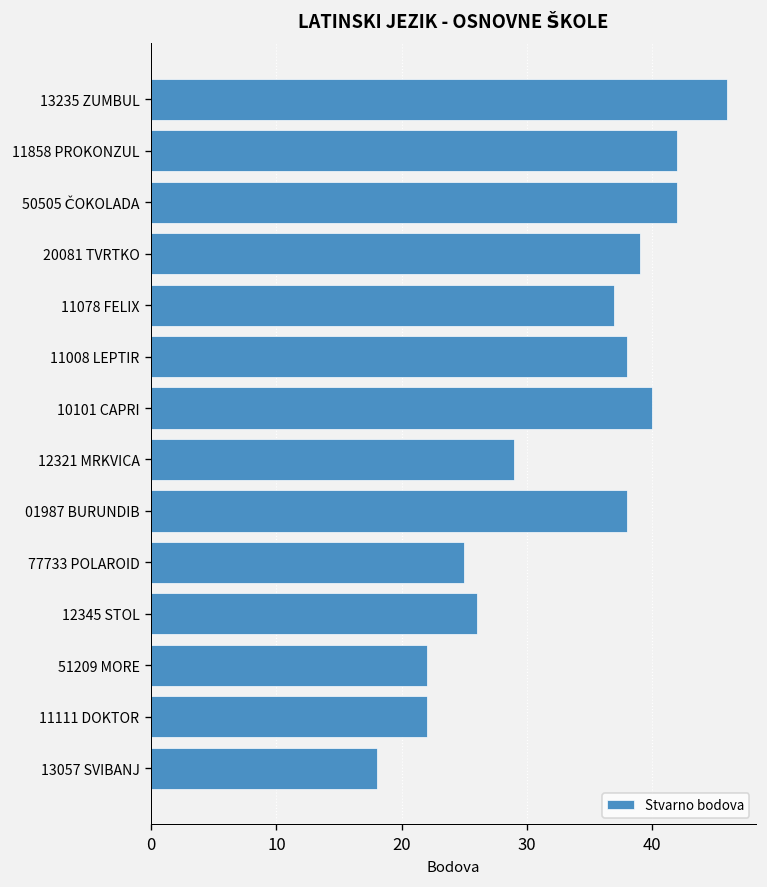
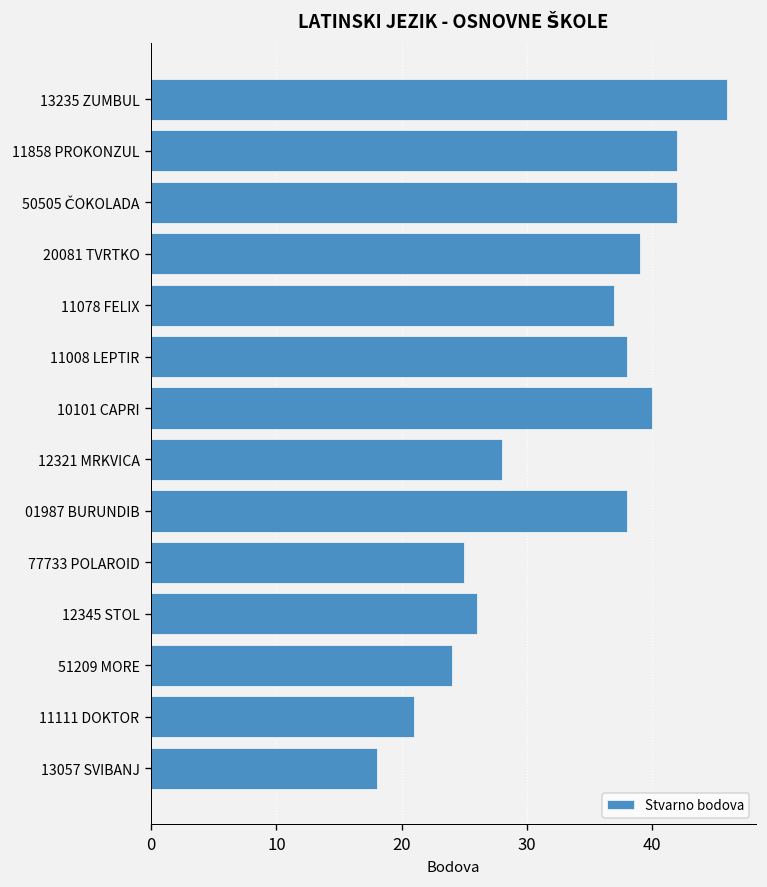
  {
    "13235 ZUMBUL": 46,
    "11858 PROKONZUL": 42,
    "50505 ČOKOLADA": 42,
    "20081 TVRTKO": 39,
    "11078 FELIX": 37,
    "11008 LEPTIR": 38,
    "10101 CAPRI": 40,
-   "12321 MRKVICA": 29,
+   "12321 MRKVICA": 28,
    "01987 BURUNDIB": 38,
    "77733 POLAROID": 25,
    "12345 STOL": 26,
-   "51209 MORE": 22,
-   "11111 DOKTOR": 22,
+   "51209 MORE": 24,
+   "11111 DOKTOR": 21,
    "13057 SVIBANJ": 18
  }
